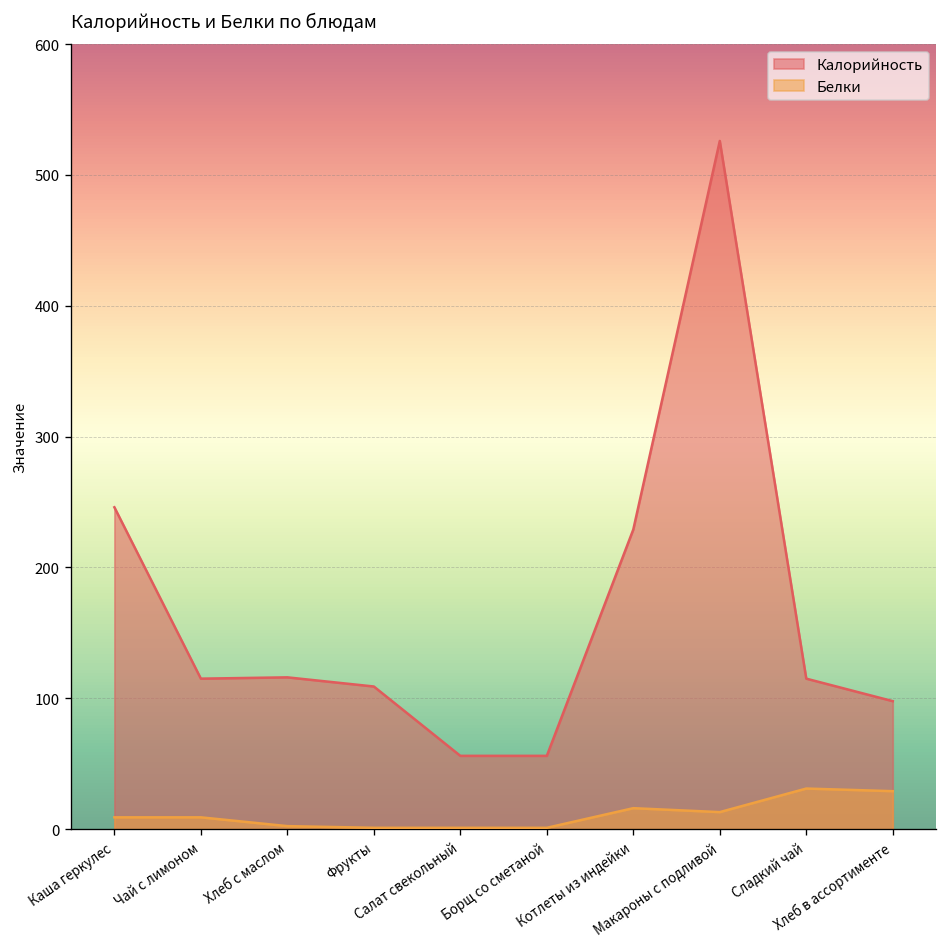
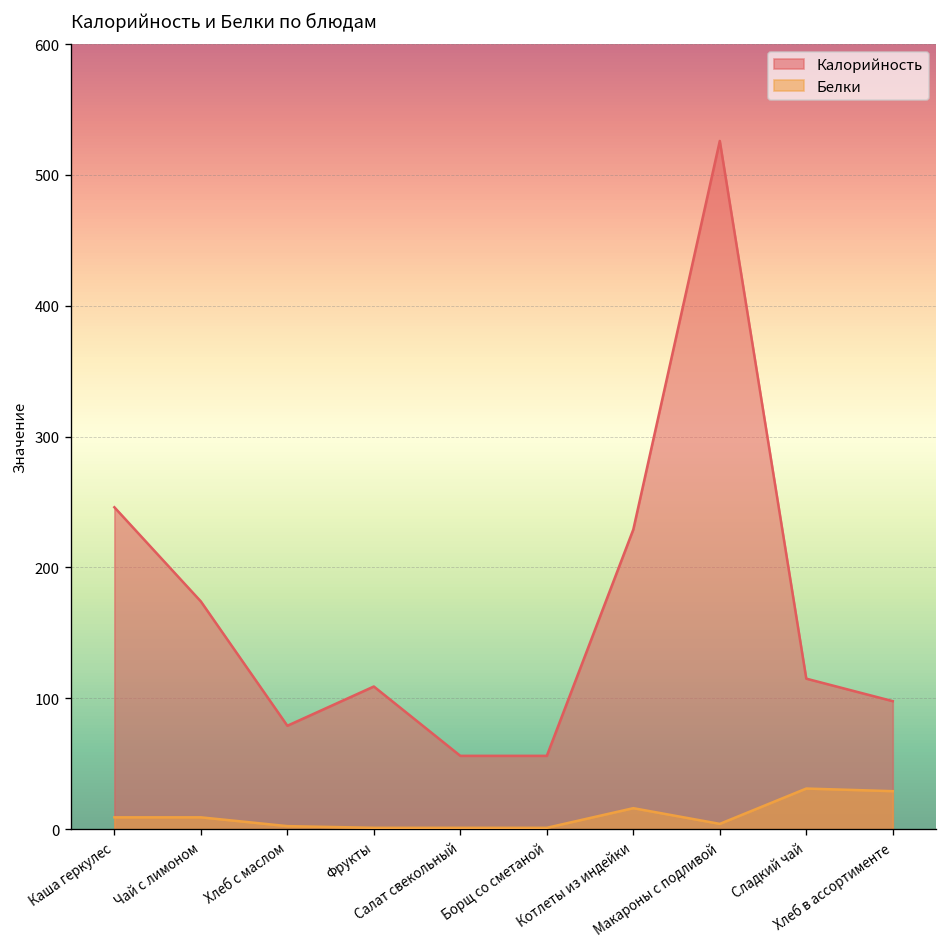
  {
    "Калорийность": {
      "Каша геркулес": 246,
-     "Чай с лимоном": 115,
-     "Хлеб с маслом": 116,
+     "Чай с лимоном": 174,
+     "Хлеб с маслом": 79,
      "Фрукты": 109,
      "Салат свекольный": 56,
      "Борщ со сметаной": 56,
      "Котлеты из индейки": 229,
      "Макароны с подливой": 526,
      "Сладкий чай": 115,
      "Хлеб в ассортименте": 98
    },
    "Белки": {
      "Каша геркулес": 9,
      "Чай с лимоном": 9,
      "Хлеб с маслом": 2,
      "Фрукты": 1,
      "Салат свекольный": 1,
      "Борщ со сметаной": 1,
      "Котлеты из индейки": 16,
-     "Макароны с подливой": 13,
+     "Макароны с подливой": 4,
      "Сладкий чай": 31,
      "Хлеб в ассортименте": 29
    }
  }
